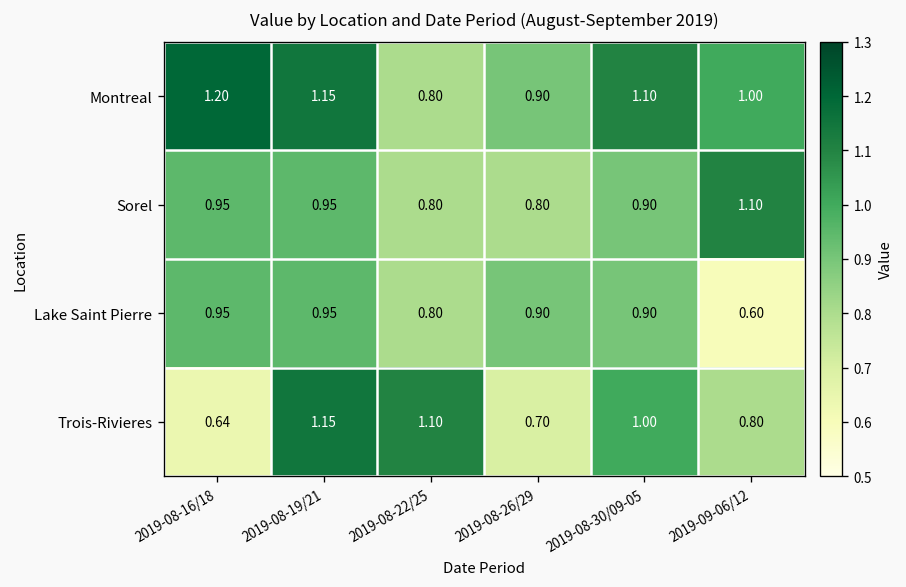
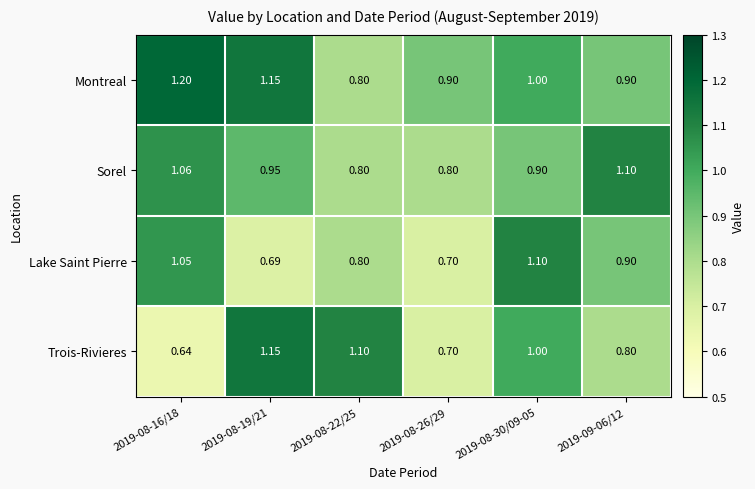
  {
    "Montreal": {
      "2019-08-16/18": 1.20,
      "2019-08-19/21": 1.15,
      "2019-08-22/25": 0.80,
      "2019-08-26/29": 0.90,
-     "2019-08-30/09-05": 1.10,
-     "2019-09-06/12": 1.00
+     "2019-08-30/09-05": 1.00,
+     "2019-09-06/12": 0.90
    },
    "Sorel": {
-     "2019-08-16/18": 0.95,
+     "2019-08-16/18": 1.06,
      "2019-08-19/21": 0.95,
      "2019-08-22/25": 0.80,
      "2019-08-26/29": 0.80,
      "2019-08-30/09-05": 0.90,
      "2019-09-06/12": 1.10
    },
    "Lake Saint Pierre": {
-     "2019-08-16/18": 0.95,
-     "2019-08-19/21": 0.95,
+     "2019-08-16/18": 1.05,
+     "2019-08-19/21": 0.69,
      "2019-08-22/25": 0.80,
-     "2019-08-26/29": 0.90,
-     "2019-08-30/09-05": 0.90,
-     "2019-09-06/12": 0.60
+     "2019-08-26/29": 0.70,
+     "2019-08-30/09-05": 1.10,
+     "2019-09-06/12": 0.90
    },
    "Trois-Rivieres": {
      "2019-08-16/18": 0.64,
      "2019-08-19/21": 1.15,
      "2019-08-22/25": 1.10,
      "2019-08-26/29": 0.70,
      "2019-08-30/09-05": 1.00,
      "2019-09-06/12": 0.80
    }
  }
